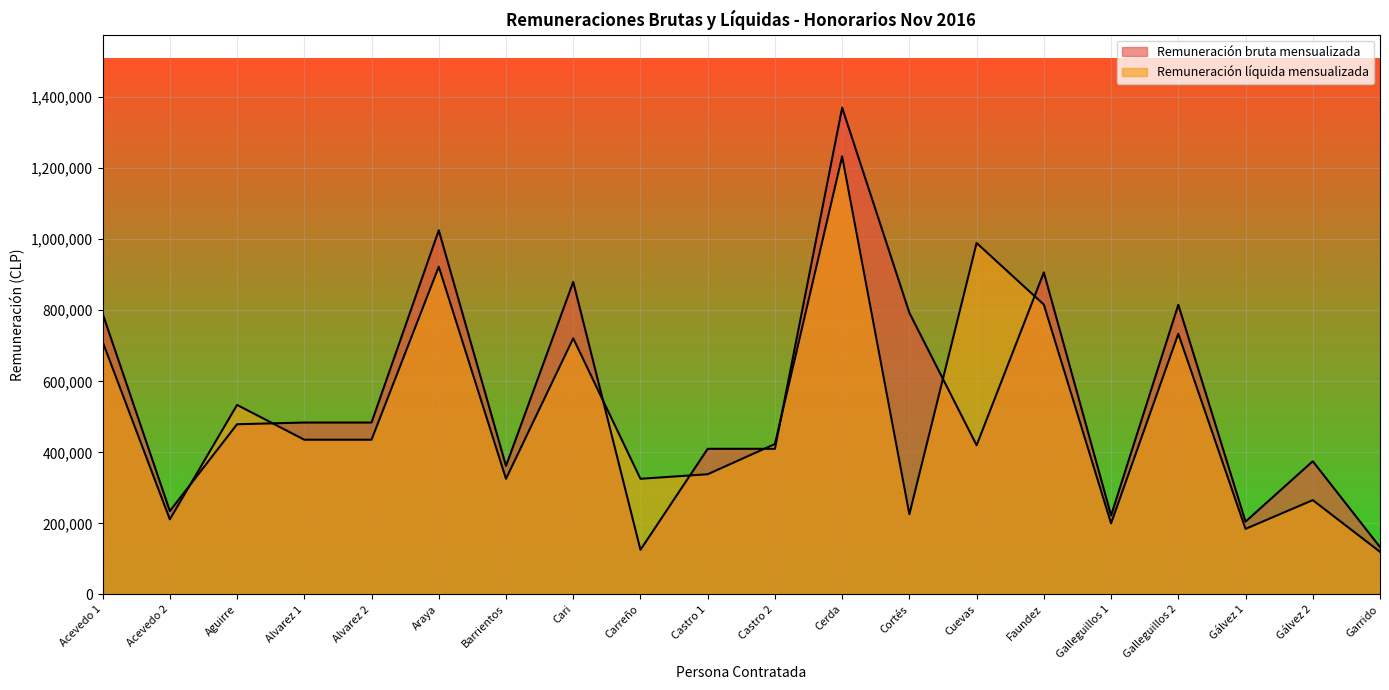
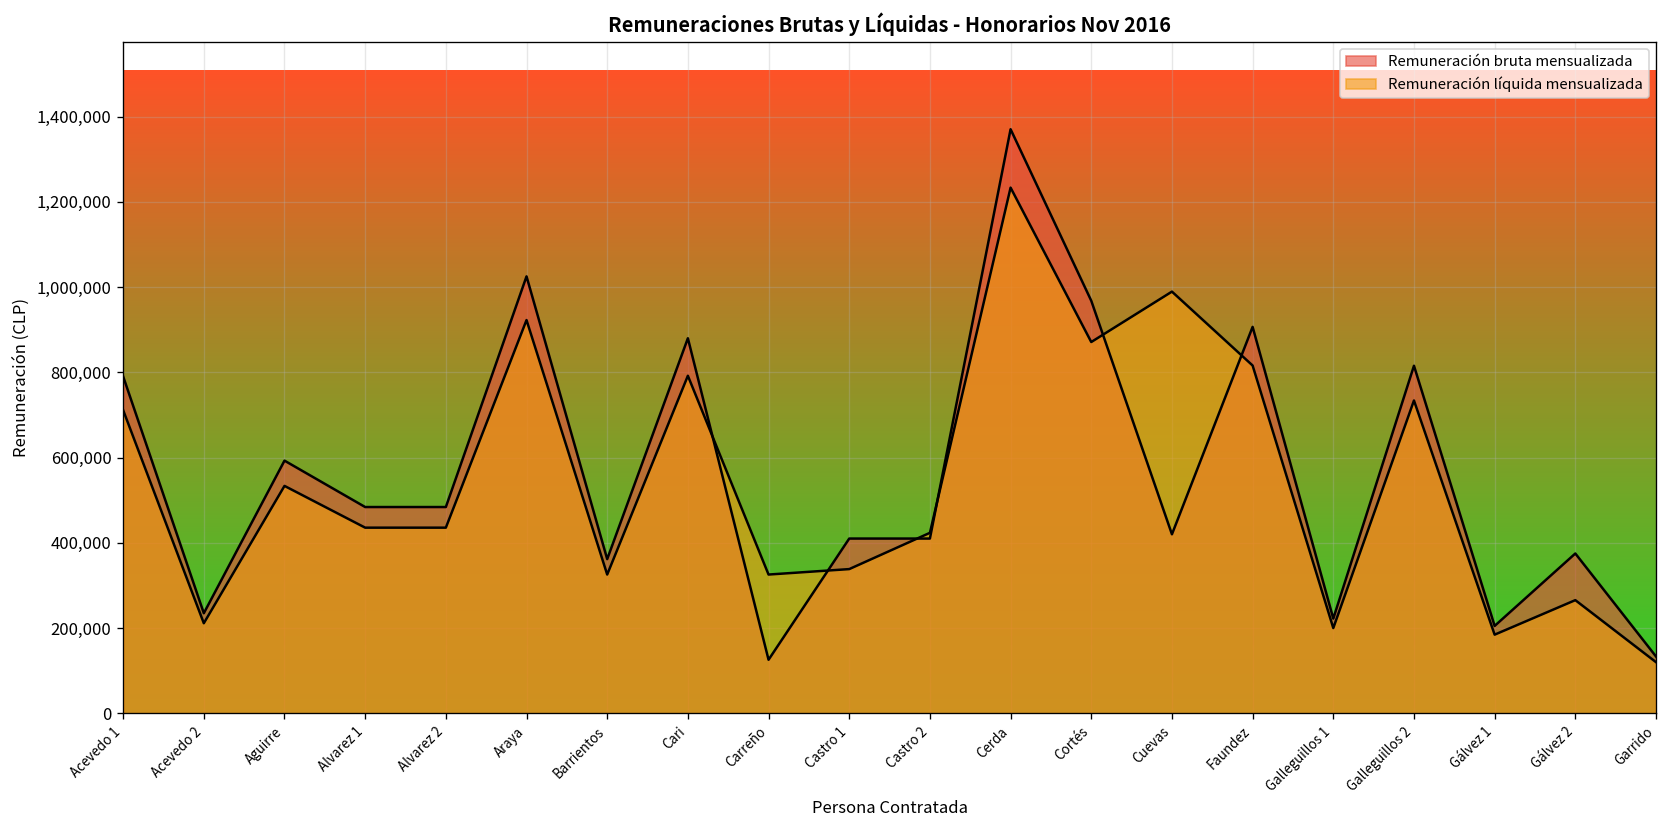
  {
    "Remuneración bruta mensualizada": {
      "Acevedo 1": "790,000",
      "Acevedo 2": "230,000",
-     "Aguirre": "480,000",
+     "Aguirre": "590,000",
      "Alvarez 1": "480,000",
      "Alvarez 2": "480,000",
      "Araya": "1,030,000",
      "Barrientos": "360,000",
      "Cari": "880,000",
      "Carreño": "130,000",
      "Castro 1": "410,000",
      "Castro 2": "410,000",
      "Cerda": "1,370,000",
-     "Cortés": "790,000",
+     "Cortés": "970,000",
      "Cuevas": "420,000",
      "Faundez": "910,000",
      "Galleguillos 1": "220,000",
      "Galleguillos 2": "820,000",
      "Gálvez 1": "210,000",
      "Gálvez 2": "370,000",
      "Garrido": "130,000"
    },
    "Remuneración líquida mensualizada": {
      "Acevedo 1": "710,000",
      "Acevedo 2": "210,000",
      "Aguirre": "530,000",
      "Alvarez 1": "440,000",
      "Alvarez 2": "440,000",
      "Araya": "920,000",
      "Barrientos": "330,000",
-     "Cari": "720,000",
+     "Cari": "790,000",
      "Carreño": "330,000",
      "Castro 1": "340,000",
      "Castro 2": "420,000",
      "Cerda": "1,230,000",
-     "Cortés": "230,000",
+     "Cortés": "870,000",
      "Cuevas": "990,000",
      "Faundez": "820,000",
      "Galleguillos 1": "200,000",
      "Galleguillos 2": "730,000",
      "Gálvez 1": "180,000",
      "Gálvez 2": "270,000",
      "Garrido": "120,000"
    }
  }
